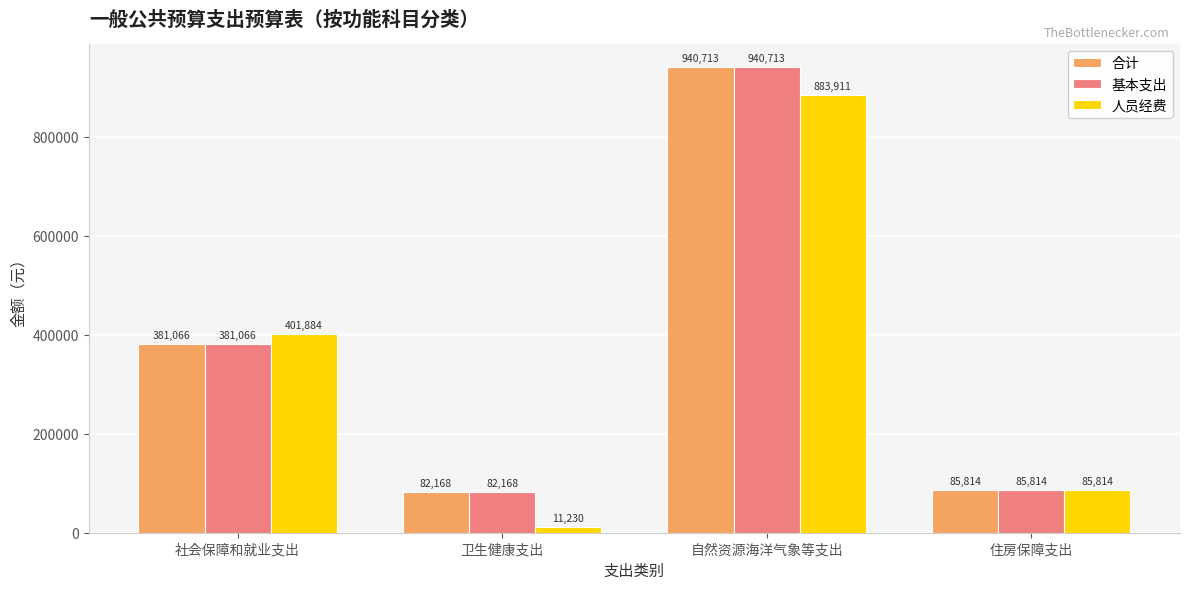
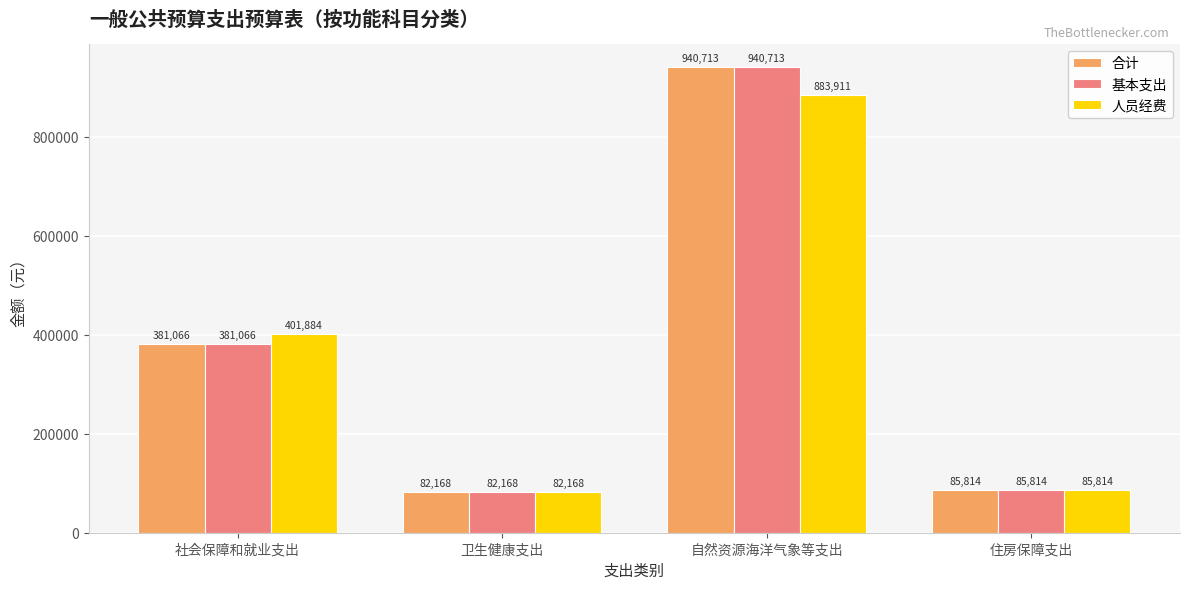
  {
    "人员经费": {
      "社会保障和就业支出": "401,884",
-     "卫生健康支出": "11,230",
+     "卫生健康支出": "82,168",
      "自然资源海洋气象等支出": "883,911",
      "住房保障支出": "85,814"
    }
  }
